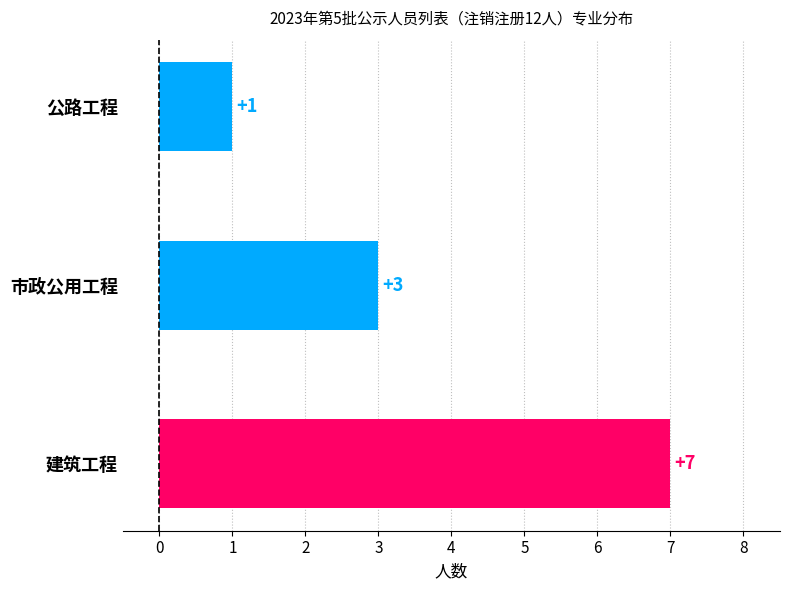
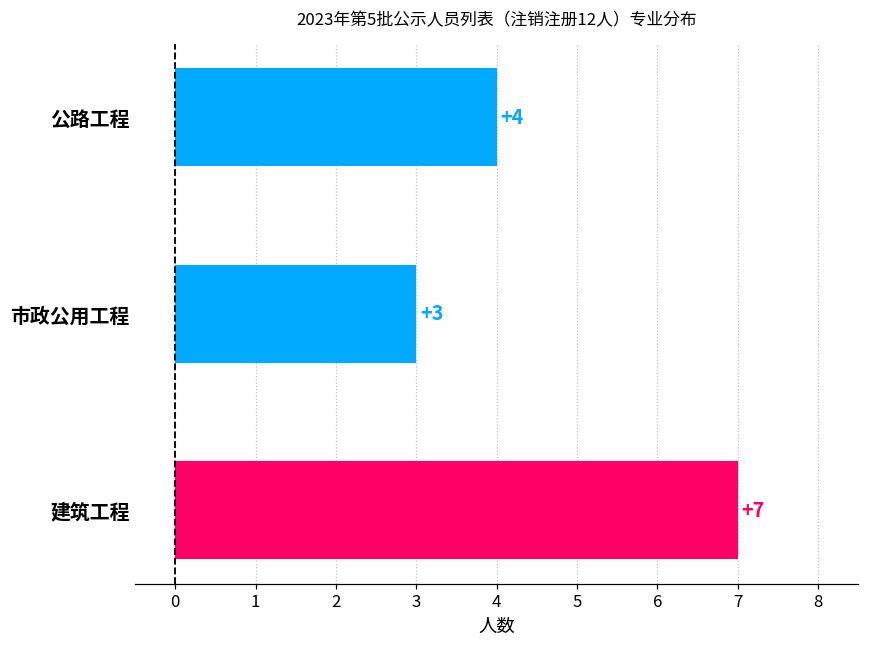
  {
-   "公路工程": "+1",
+   "公路工程": "+4",
    "市政公用工程": "+3",
    "建筑工程": "+7"
  }
